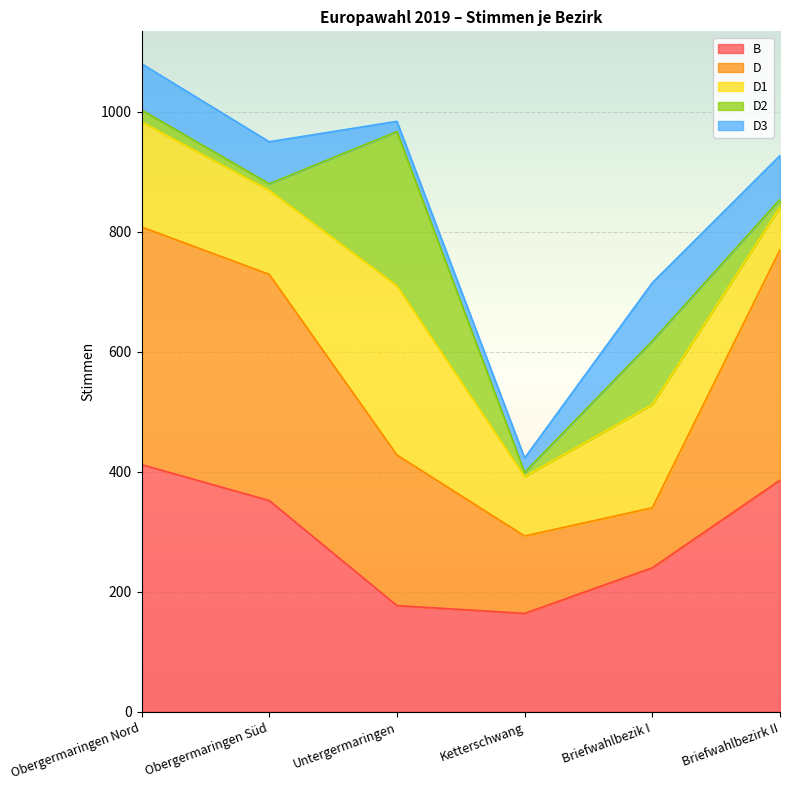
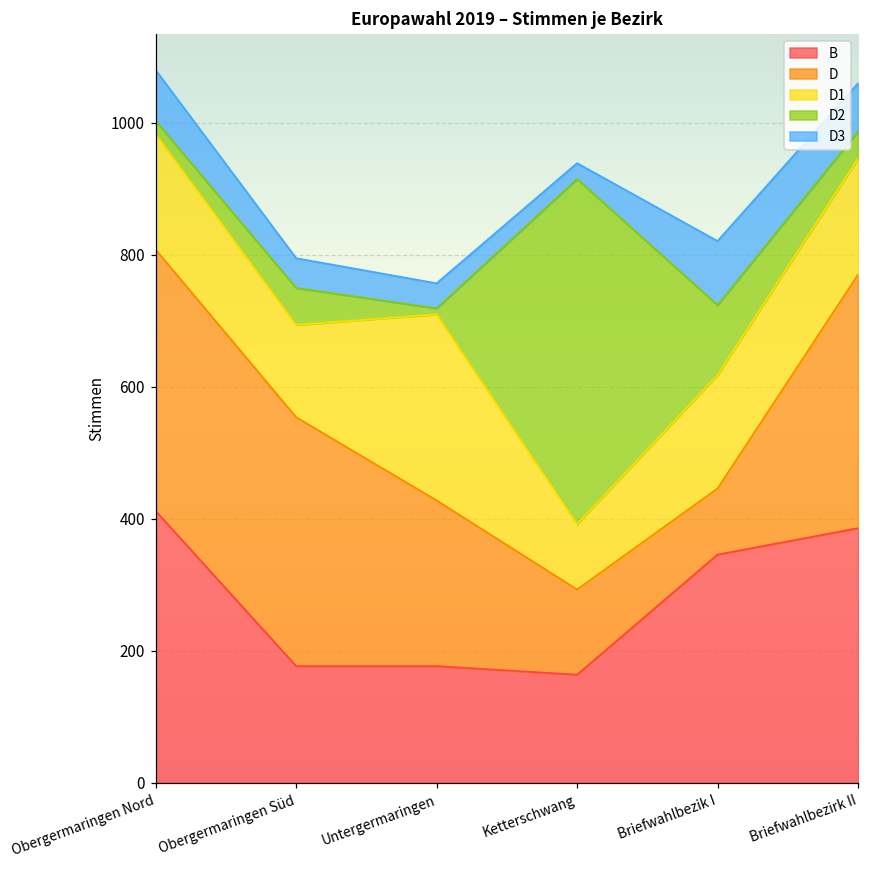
  {
    "B": {
      "Obergermaringen Nord": 410,
-     "Obergermaringen Süd": 350,
+     "Obergermaringen Süd": 180,
      "Untergermaringen": 180,
      "Ketterschwang": 160,
-     "Briefwahlbezik I": 240,
+     "Briefwahlbezik I": 350,
      "Briefwahlbezirk II": 390
    },
    "D": {
      "Obergermaringen Nord": 400,
      "Obergermaringen Süd": 380,
      "Untergermaringen": 250,
      "Ketterschwang": 130,
      "Briefwahlbezik I": 100,
      "Briefwahlbezirk II": 380
    },
    "D1": {
      "Obergermaringen Nord": 180,
      "Obergermaringen Süd": 140,
      "Untergermaringen": 280,
      "Ketterschwang": 100,
      "Briefwahlbezik I": 170,
-     "Briefwahlbezirk II": 70
+     "Briefwahlbezirk II": 180
    },
    "D2": {
      "Obergermaringen Nord": 20,
-     "Obergermaringen Süd": 10,
-     "Untergermaringen": 260,
-     "Ketterschwang": 10,
+     "Obergermaringen Süd": 60,
+     "Untergermaringen": 10,
+     "Ketterschwang": 520,
      "Briefwahlbezik I": 110,
-     "Briefwahlbezirk II": 10
+     "Briefwahlbezirk II": 40
    },
    "D3": {
      "Obergermaringen Nord": 80,
-     "Obergermaringen Süd": 70,
-     "Untergermaringen": 20,
+     "Obergermaringen Süd": 50,
+     "Untergermaringen": 40,
      "Ketterschwang": 20,
      "Briefwahlbezik I": 100,
      "Briefwahlbezirk II": 70
    }
  }
